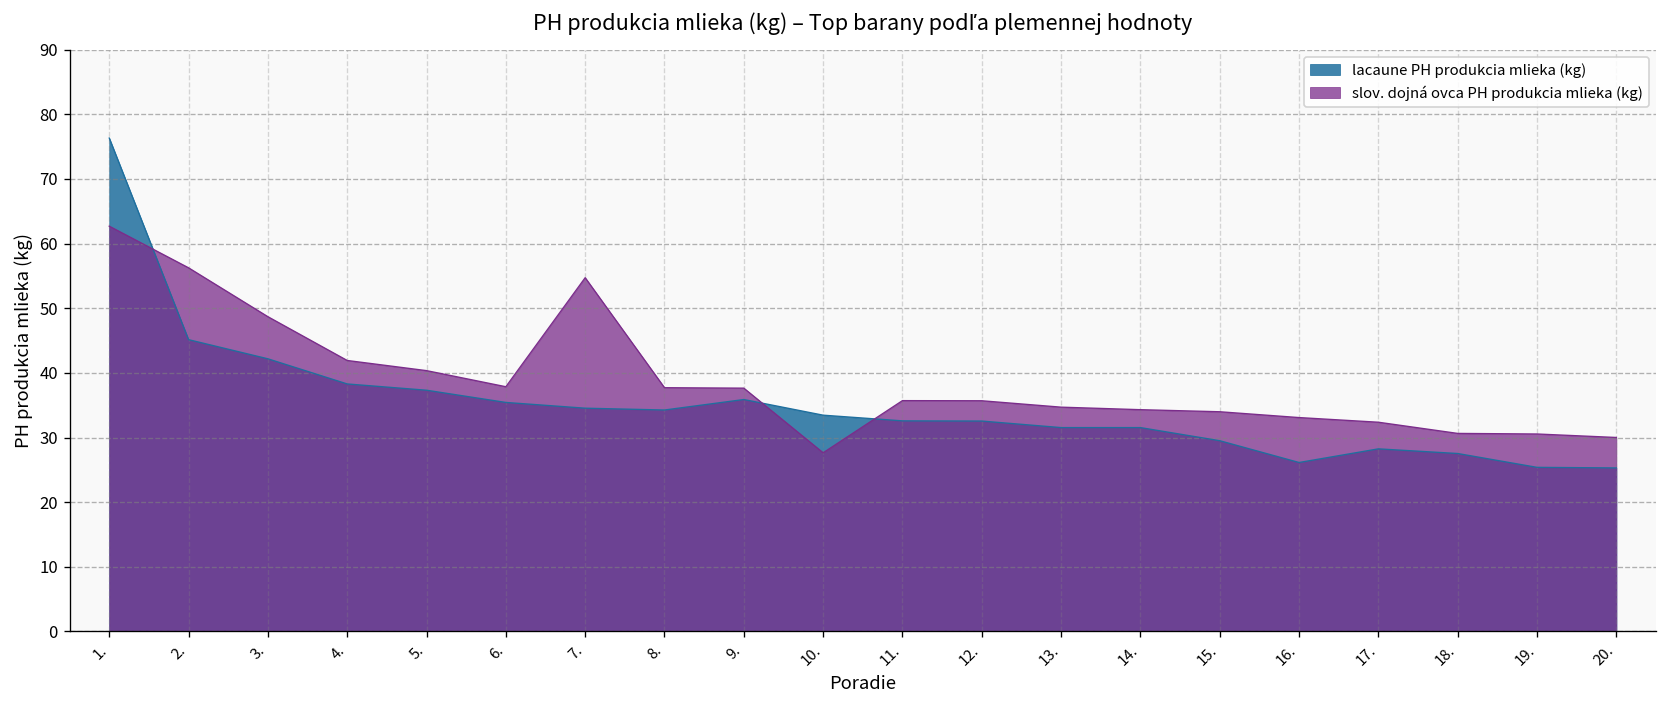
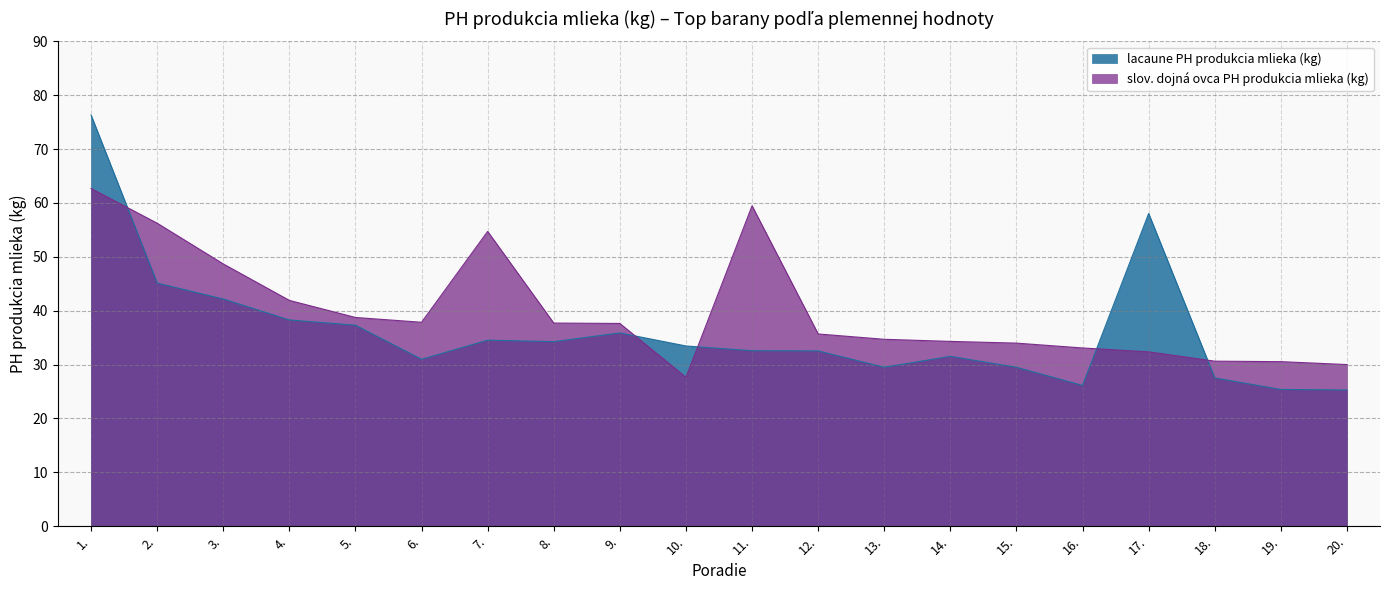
  {
    "lacaune PH produkcia mlieka (kg)": {
      "1.": 76,
      "2.": 45,
      "3.": 42,
      "4.": 38,
      "5.": 37,
-     "6.": 35,
+     "6.": 31,
      "7.": 35,
      "8.": 34,
      "9.": 36,
      "10.": 33,
      "11.": 33,
      "12.": 33,
-     "13.": 32,
+     "13.": 30,
      "14.": 32,
      "15.": 30,
      "16.": 26,
-     "17.": 28,
+     "17.": 58,
      "18.": 28,
      "19.": 25,
      "20.": 25
    },
    "slov. dojná ovca PH produkcia mlieka (kg)": {
      "1.": 63,
      "2.": 56,
      "3.": 49,
      "4.": 42,
-     "5.": 40,
+     "5.": 39,
      "6.": 38,
      "7.": 55,
      "8.": 38,
      "9.": 38,
      "10.": 28,
-     "11.": 36,
+     "11.": 59,
      "12.": 36,
      "13.": 35,
      "14.": 34,
      "15.": 34,
      "16.": 33,
      "17.": 32,
      "18.": 31,
      "19.": 31,
      "20.": 30
    }
  }
